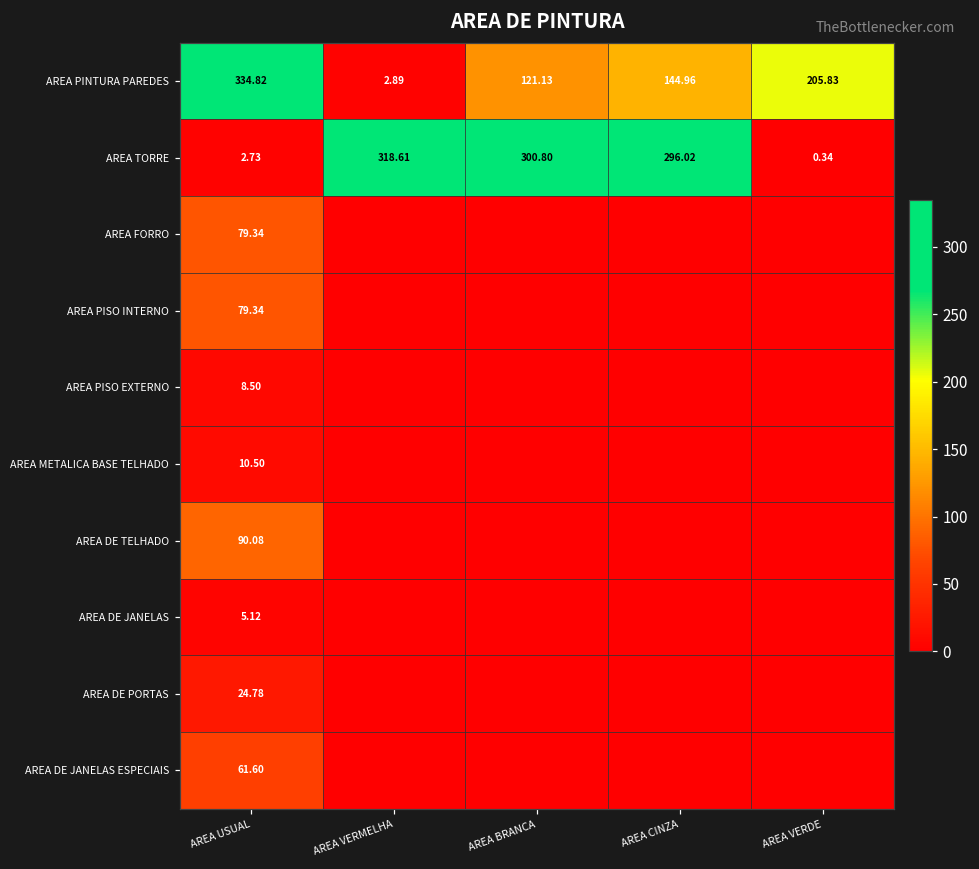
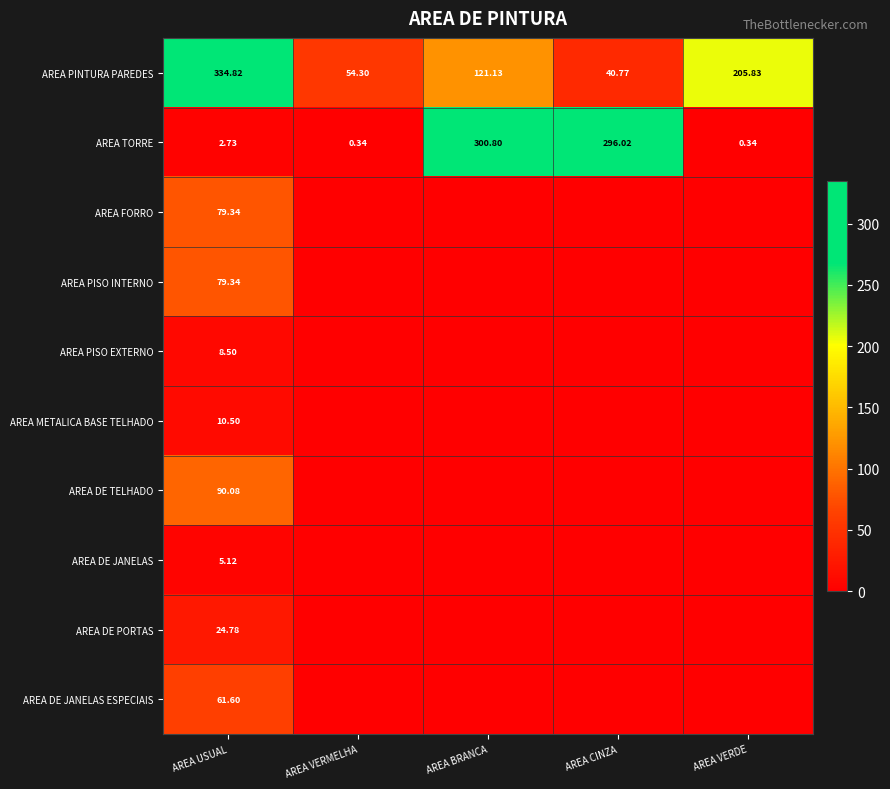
  {
    "AREA PINTURA PAREDES": {
      "AREA USUAL": 334.82,
-     "AREA VERMELHA": 2.89,
+     "AREA VERMELHA": 54.30,
      "AREA BRANCA": 121.13,
-     "AREA CINZA": 144.96,
+     "AREA CINZA": 40.77,
      "AREA VERDE": 205.83
    },
    "AREA TORRE": {
      "AREA USUAL": 2.73,
-     "AREA VERMELHA": 318.61,
+     "AREA VERMELHA": 0.34,
      "AREA BRANCA": 300.80,
      "AREA CINZA": 296.02,
      "AREA VERDE": 0.34
    },
    "AREA FORRO": {
      "AREA USUAL": 79.34
    },
    "AREA PISO INTERNO": {
      "AREA USUAL": 79.34
    },
    "AREA PISO EXTERNO": {
      "AREA USUAL": 8.50
    },
    "AREA METALICA BASE TELHADO": {
      "AREA USUAL": 10.50
    },
    "AREA DE TELHADO": {
      "AREA USUAL": 90.08
    },
    "AREA DE JANELAS": {
      "AREA USUAL": 5.12
    },
    "AREA DE PORTAS": {
      "AREA USUAL": 24.78
    },
    "AREA DE JANELAS ESPECIAIS": {
      "AREA USUAL": 61.60
    }
  }
